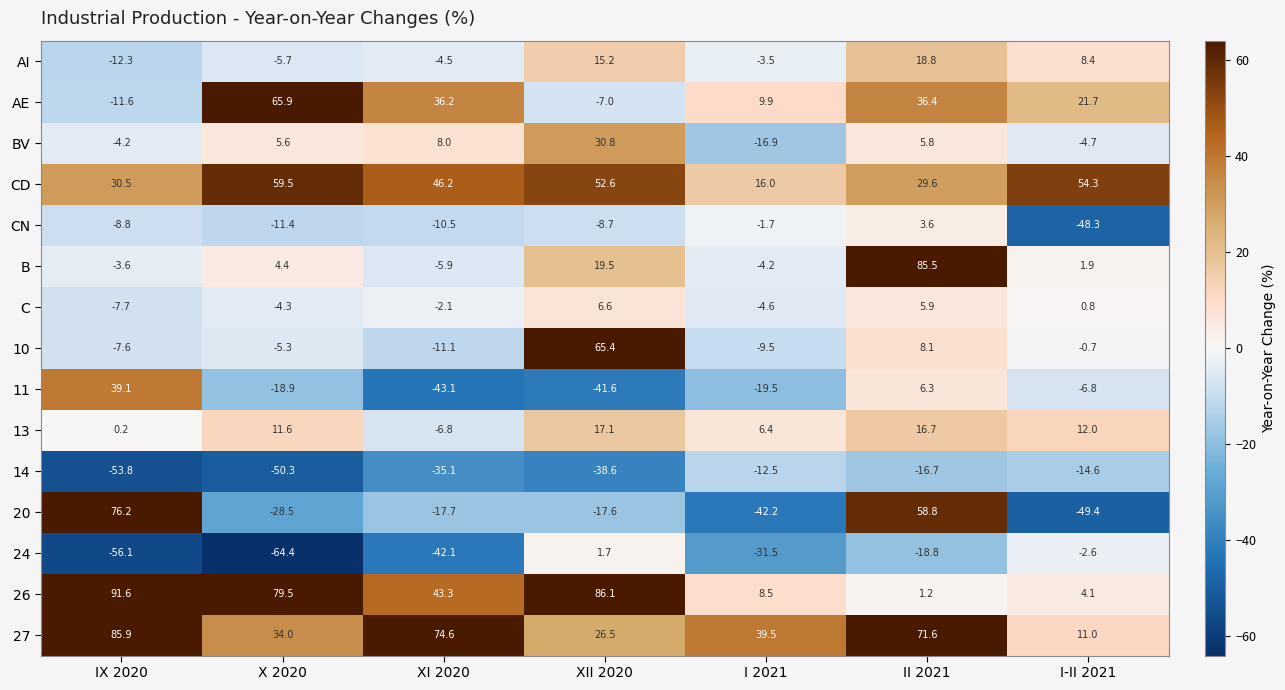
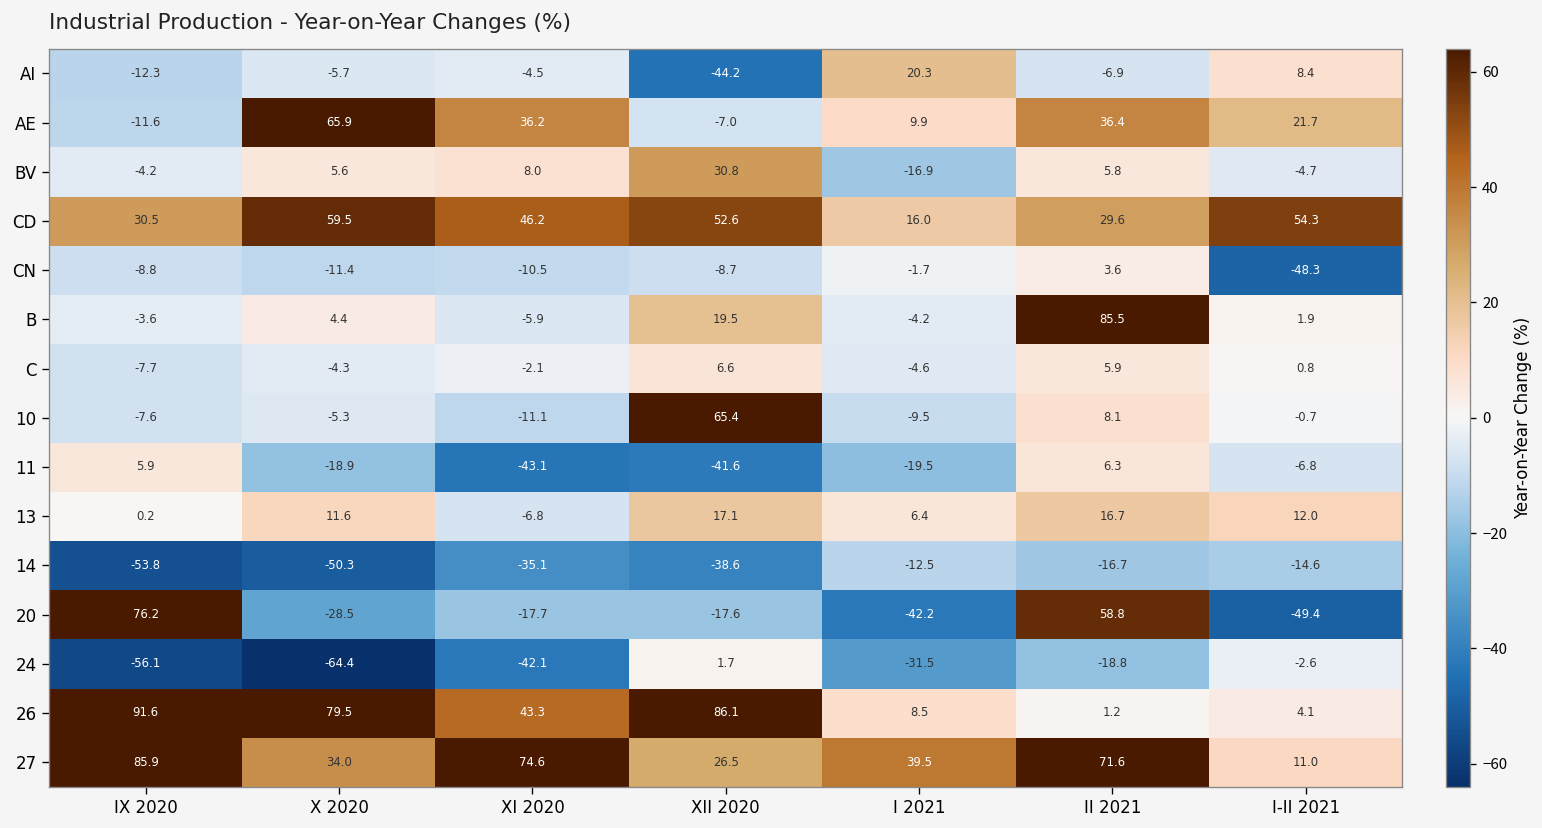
  {
    "AI": {
      "IX 2020": -12.3,
      "X 2020": -5.7,
      "XI 2020": -4.5,
-     "XII 2020": 15.2,
-     "I 2021": -3.5,
-     "II 2021": 18.8,
+     "XII 2020": -44.2,
+     "I 2021": 20.3,
+     "II 2021": -6.9,
      "I-II 2021": 8.4
    },
    "AE": {
      "IX 2020": -11.6,
      "X 2020": 65.9,
      "XI 2020": 36.2,
      "XII 2020": -7.0,
      "I 2021": 9.9,
      "II 2021": 36.4,
      "I-II 2021": 21.7
    },
    "BV": {
      "IX 2020": -4.2,
      "X 2020": 5.6,
      "XI 2020": 8.0,
      "XII 2020": 30.8,
      "I 2021": -16.9,
      "II 2021": 5.8,
      "I-II 2021": -4.7
    },
    "CD": {
      "IX 2020": 30.5,
      "X 2020": 59.5,
      "XI 2020": 46.2,
      "XII 2020": 52.6,
      "I 2021": 16.0,
      "II 2021": 29.6,
      "I-II 2021": 54.3
    },
    "CN": {
      "IX 2020": -8.8,
      "X 2020": -11.4,
      "XI 2020": -10.5,
      "XII 2020": -8.7,
      "I 2021": -1.7,
      "II 2021": 3.6,
      "I-II 2021": -48.3
    },
    "B": {
      "IX 2020": -3.6,
      "X 2020": 4.4,
      "XI 2020": -5.9,
      "XII 2020": 19.5,
      "I 2021": -4.2,
      "II 2021": 85.5,
      "I-II 2021": 1.9
    },
    "C": {
      "IX 2020": -7.7,
      "X 2020": -4.3,
      "XI 2020": -2.1,
      "XII 2020": 6.6,
      "I 2021": -4.6,
      "II 2021": 5.9,
      "I-II 2021": 0.8
    },
    "10": {
      "IX 2020": -7.6,
      "X 2020": -5.3,
      "XI 2020": -11.1,
      "XII 2020": 65.4,
      "I 2021": -9.5,
      "II 2021": 8.1,
      "I-II 2021": -0.7
    },
    "11": {
-     "IX 2020": 39.1,
+     "IX 2020": 5.9,
      "X 2020": -18.9,
      "XI 2020": -43.1,
      "XII 2020": -41.6,
      "I 2021": -19.5,
      "II 2021": 6.3,
      "I-II 2021": -6.8
    },
    "13": {
      "IX 2020": 0.2,
      "X 2020": 11.6,
      "XI 2020": -6.8,
      "XII 2020": 17.1,
      "I 2021": 6.4,
      "II 2021": 16.7,
      "I-II 2021": 12.0
    },
    "14": {
      "IX 2020": -53.8,
      "X 2020": -50.3,
      "XI 2020": -35.1,
      "XII 2020": -38.6,
      "I 2021": -12.5,
      "II 2021": -16.7,
      "I-II 2021": -14.6
    },
    "20": {
      "IX 2020": 76.2,
      "X 2020": -28.5,
      "XI 2020": -17.7,
      "XII 2020": -17.6,
      "I 2021": -42.2,
      "II 2021": 58.8,
      "I-II 2021": -49.4
    },
    "24": {
      "IX 2020": -56.1,
      "X 2020": -64.4,
      "XI 2020": -42.1,
      "XII 2020": 1.7,
      "I 2021": -31.5,
      "II 2021": -18.8,
      "I-II 2021": -2.6
    },
    "26": {
      "IX 2020": 91.6,
      "X 2020": 79.5,
      "XI 2020": 43.3,
      "XII 2020": 86.1,
      "I 2021": 8.5,
      "II 2021": 1.2,
      "I-II 2021": 4.1
    },
    "27": {
      "IX 2020": 85.9,
      "X 2020": 34.0,
      "XI 2020": 74.6,
      "XII 2020": 26.5,
      "I 2021": 39.5,
      "II 2021": 71.6,
      "I-II 2021": 11.0
    }
  }
